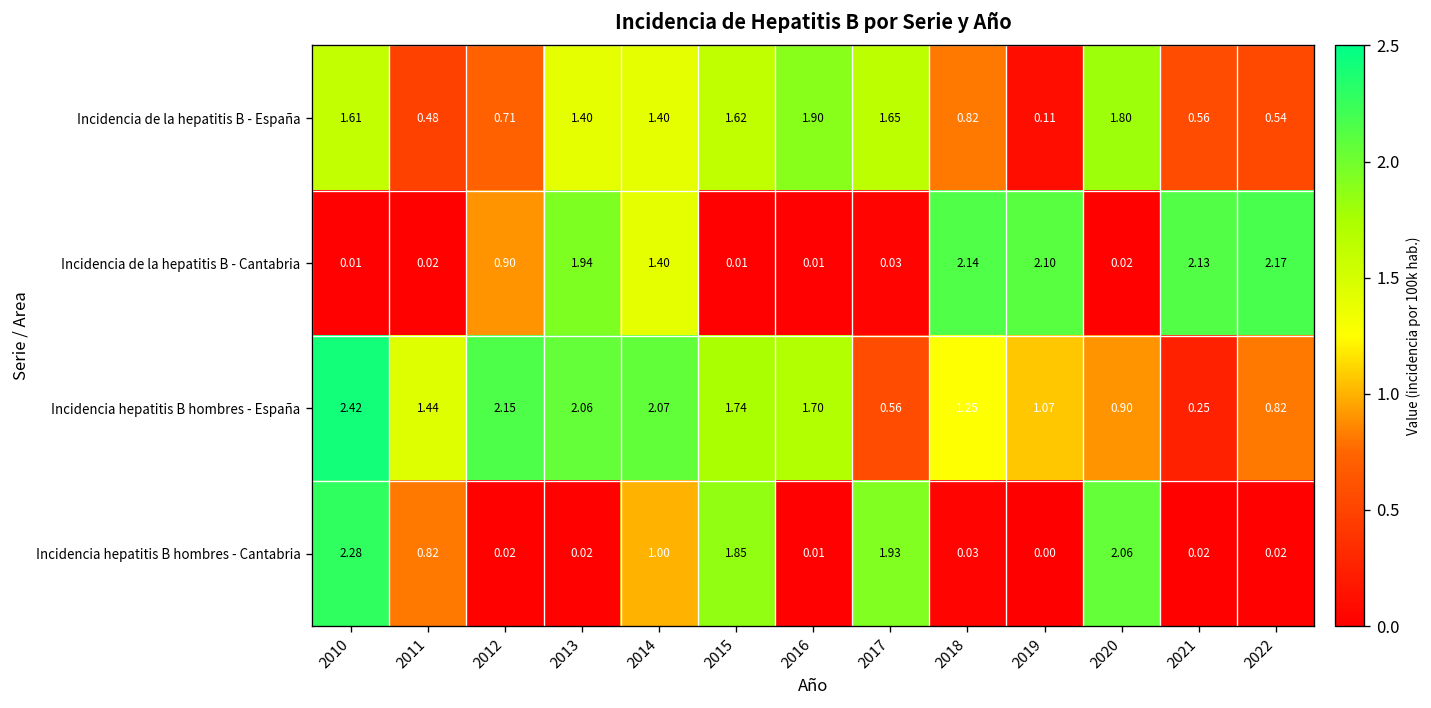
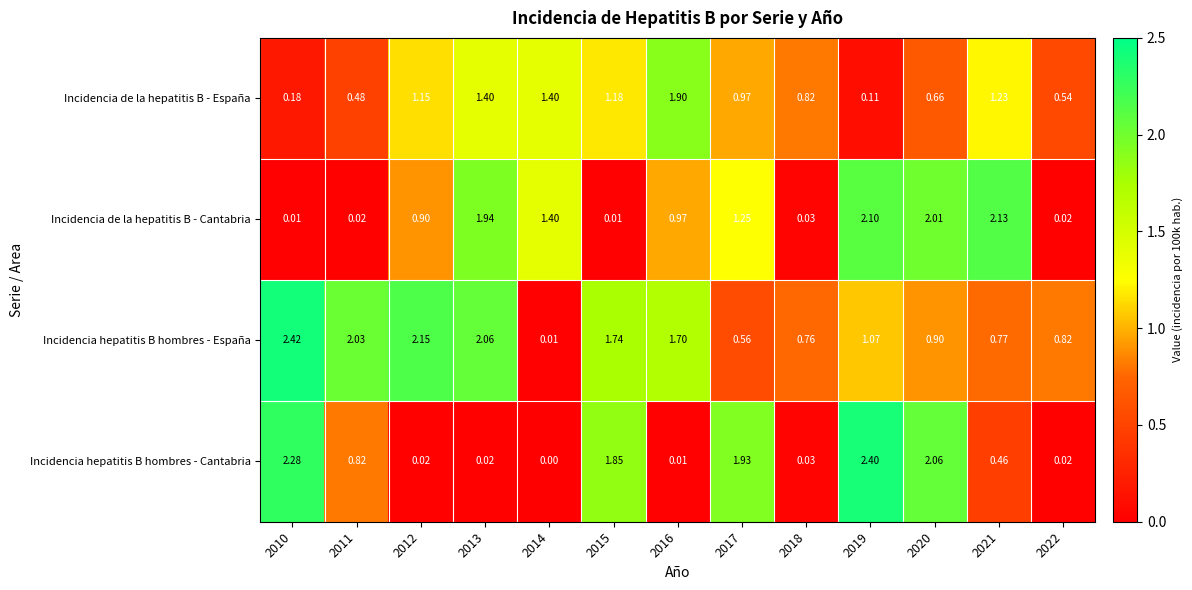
  {
    "Incidencia de la hepatitis B - España": {
-     "2010": 1.61,
+     "2010": 0.18,
      "2011": 0.48,
-     "2012": 0.71,
+     "2012": 1.15,
      "2013": 1.40,
      "2014": 1.40,
-     "2015": 1.62,
+     "2015": 1.18,
      "2016": 1.90,
-     "2017": 1.65,
+     "2017": 0.97,
      "2018": 0.82,
      "2019": 0.11,
-     "2020": 1.80,
-     "2021": 0.56,
+     "2020": 0.66,
+     "2021": 1.23,
      "2022": 0.54
    },
    "Incidencia de la hepatitis B - Cantabria": {
      "2010": 0.01,
      "2011": 0.02,
      "2012": 0.90,
      "2013": 1.94,
      "2014": 1.40,
      "2015": 0.01,
-     "2016": 0.01,
-     "2017": 0.03,
-     "2018": 2.14,
+     "2016": 0.97,
+     "2017": 1.25,
+     "2018": 0.03,
      "2019": 2.10,
-     "2020": 0.02,
+     "2020": 2.01,
      "2021": 2.13,
-     "2022": 2.17
+     "2022": 0.02
    },
    "Incidencia hepatitis B hombres - España": {
      "2010": 2.42,
-     "2011": 1.44,
+     "2011": 2.03,
      "2012": 2.15,
      "2013": 2.06,
-     "2014": 2.07,
+     "2014": 0.01,
      "2015": 1.74,
      "2016": 1.70,
      "2017": 0.56,
-     "2018": 1.25,
+     "2018": 0.76,
      "2019": 1.07,
      "2020": 0.90,
-     "2021": 0.25,
+     "2021": 0.77,
      "2022": 0.82
    },
    "Incidencia hepatitis B hombres - Cantabria": {
      "2010": 2.28,
      "2011": 0.82,
      "2012": 0.02,
      "2013": 0.02,
-     "2014": 1.00,
+     "2014": 0.00,
      "2015": 1.85,
      "2016": 0.01,
      "2017": 1.93,
      "2018": 0.03,
-     "2019": 0.00,
+     "2019": 2.40,
      "2020": 2.06,
-     "2021": 0.02,
+     "2021": 0.46,
      "2022": 0.02
    }
  }
